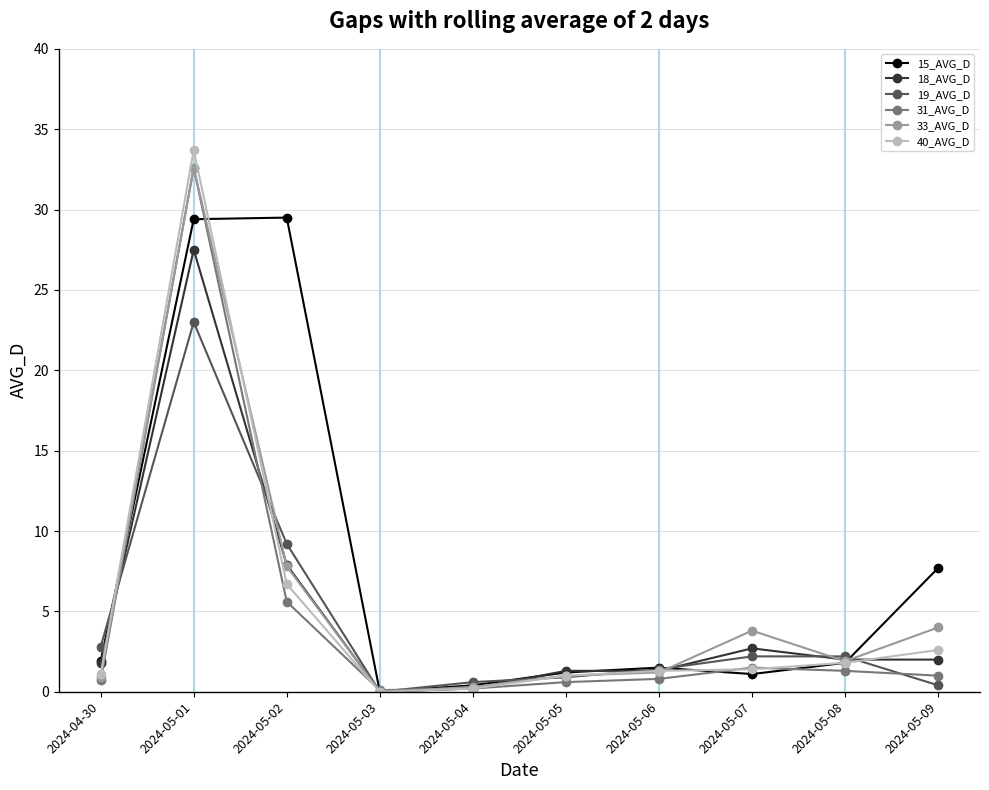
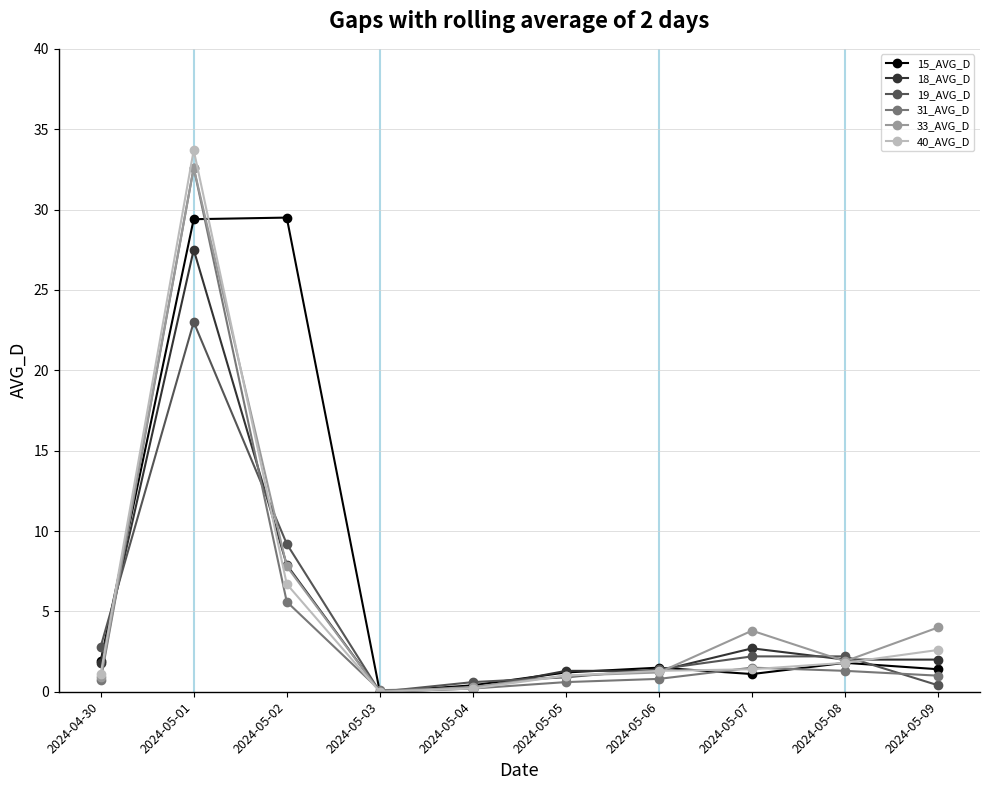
  {
    "15_AVG_D": {
      "2024-05-01": 29.4,
      "2024-05-02": 29.5,
      "2024-05-07": 1.1,
-     "2024-05-09": 7.7
+     "2024-05-09": 1.4
    }
  }
